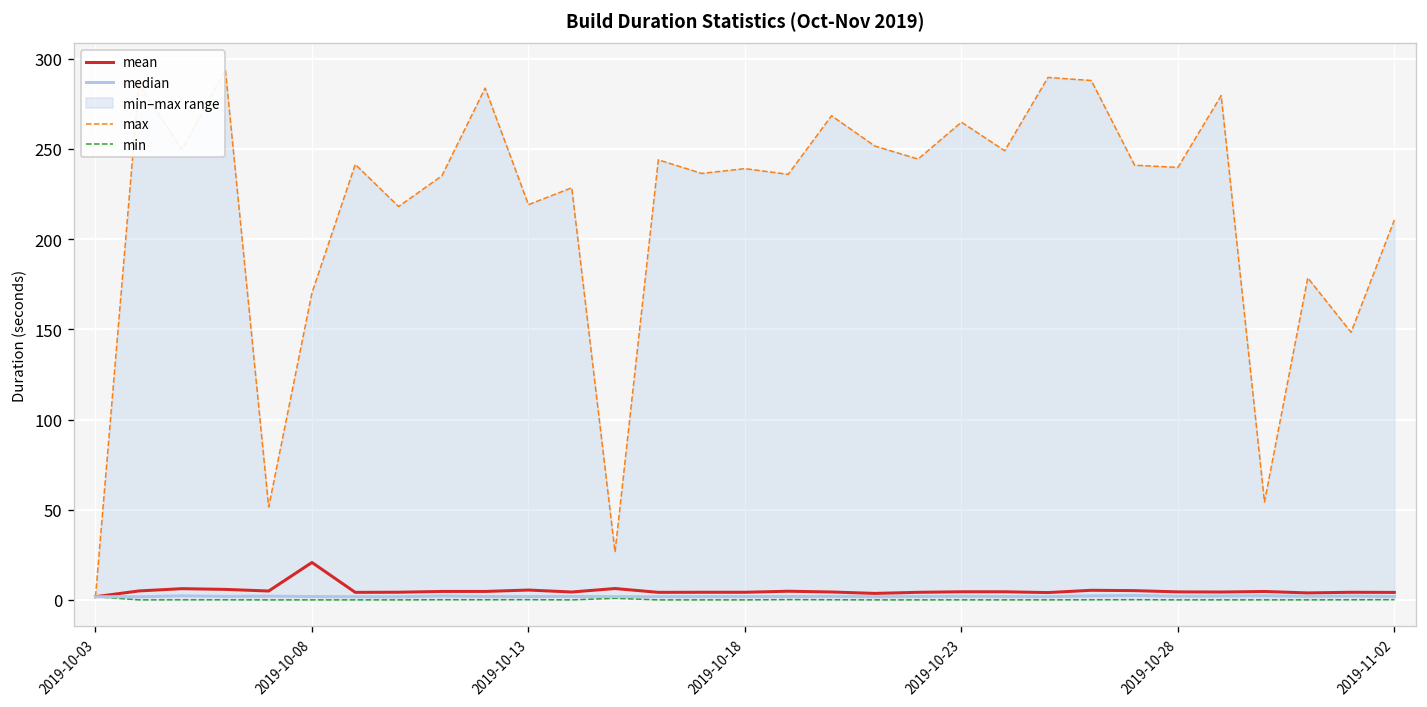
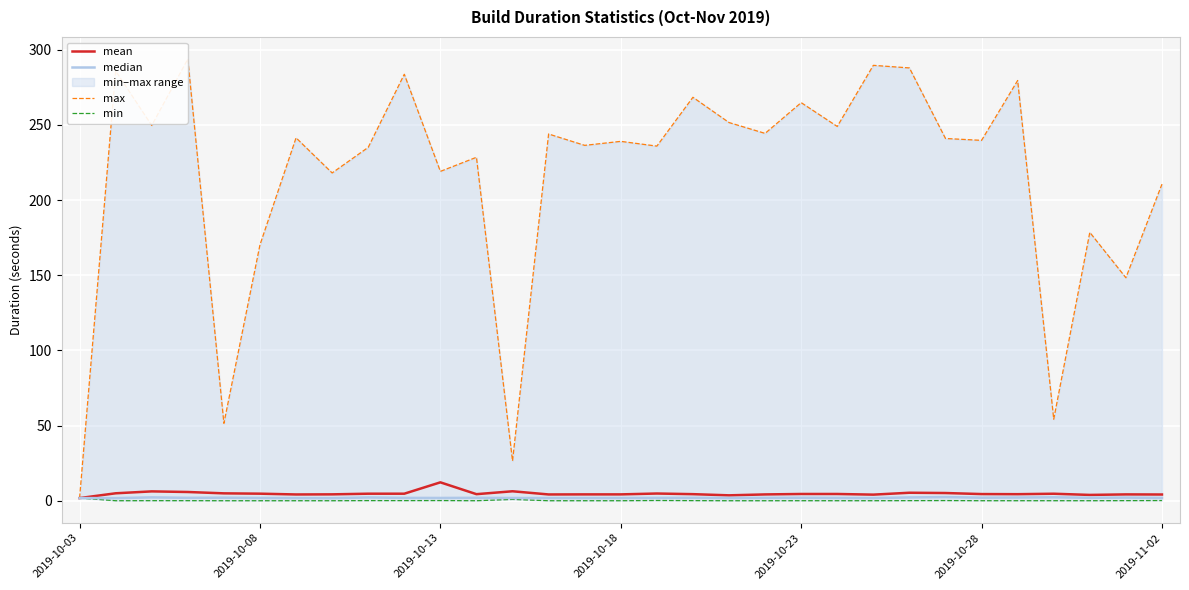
  {
    "mean": {
-     "2019-10-08": 21,
-     "2019-10-13": 5,
+     "2019-10-08": 5,
+     "2019-10-13": 12,
      "2019-10-18": 4,
      "2019-10-23": 5,
      "2019-10-28": 4,
      "2019-11-02": 4
    },
    "min": {
      "2019-10-08": 0,
      "2019-10-13": 0,
      "2019-10-18": 0,
      "2019-10-23": 0,
      "2019-10-28": 0,
      "2019-11-02": 0
    }
  }
